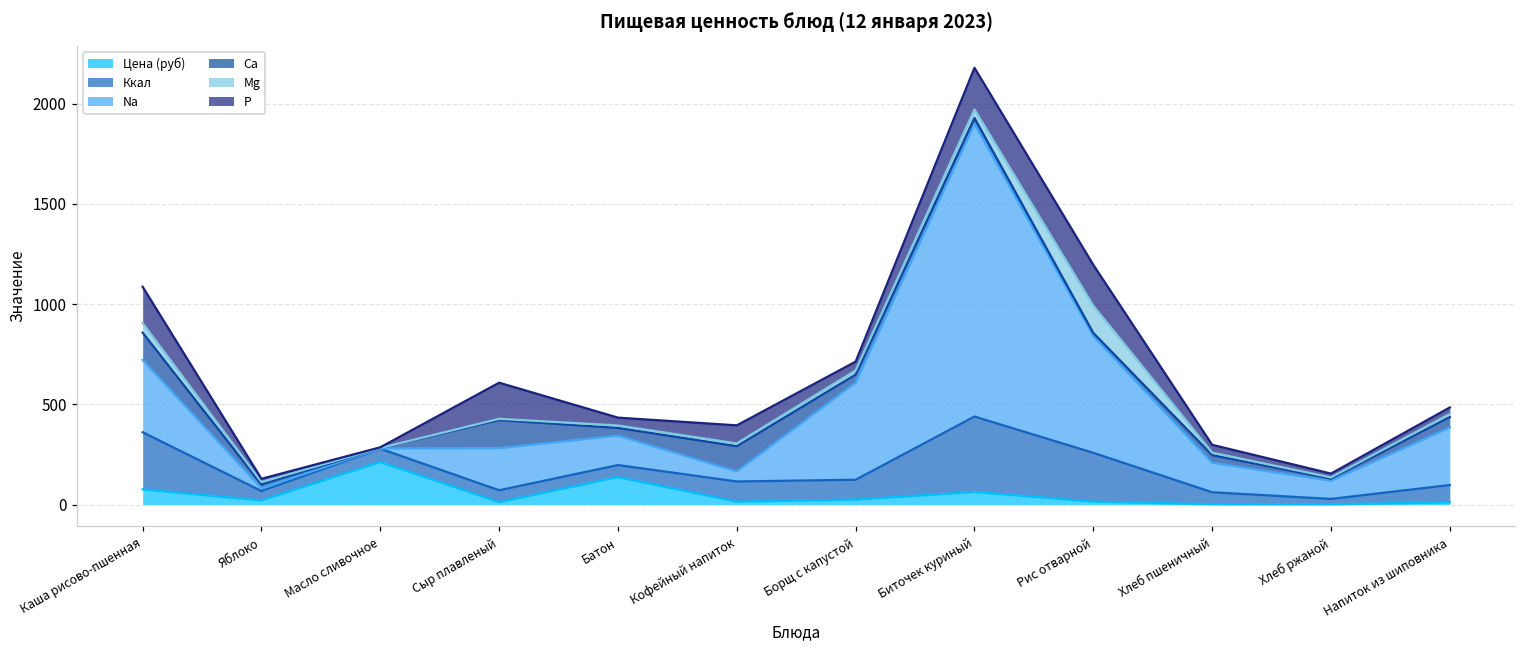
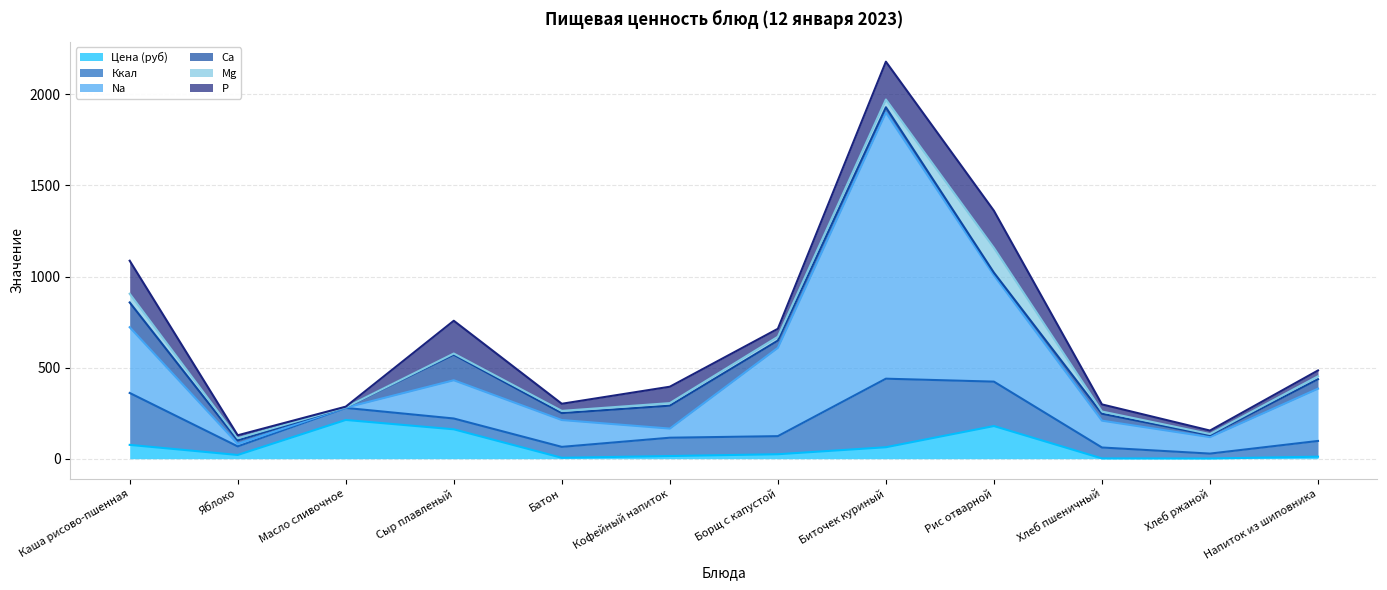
  {
    "Цена (руб)": {
      "Каша рисово-пшенная": 80,
      "Яблоко": 20,
      "Масло сливочное": 210,
-     "Сыр плавленый": 10,
-     "Батон": 140,
+     "Сыр плавленый": 160,
+     "Батон": 10,
      "Кофейный напиток": 10,
      "Борщ с капустой": 20,
      "Биточек куриный": 60,
-     "Рис отварной": 10,
+     "Рис отварной": 180,
      "Хлеб пшеничный": 0,
      "Хлеб ржаной": 0,
      "Напиток из шиповника": 10
    },
    "Na": {
      "Каша рисово-пшенная": 360,
      "Яблоко": 10,
      "Сыр плавленый": 210,
      "Батон": 150,
      "Кофейный напиток": 50,
      "Борщ с капустой": 480,
      "Биточек куриный": 1460,
      "Рис отварной": 580,
      "Хлеб пшеничный": 150,
      "Напиток из шиповника": 290
    },
    "Mg": {
      "Каша рисово-пшенная": 50,
      "Кофейный напиток": 10,
      "Борщ с капустой": 20,
      "Биточек куриный": 40,
      "Рис отварной": 140,
      "Напиток из шиповника": 20
    }
  }
